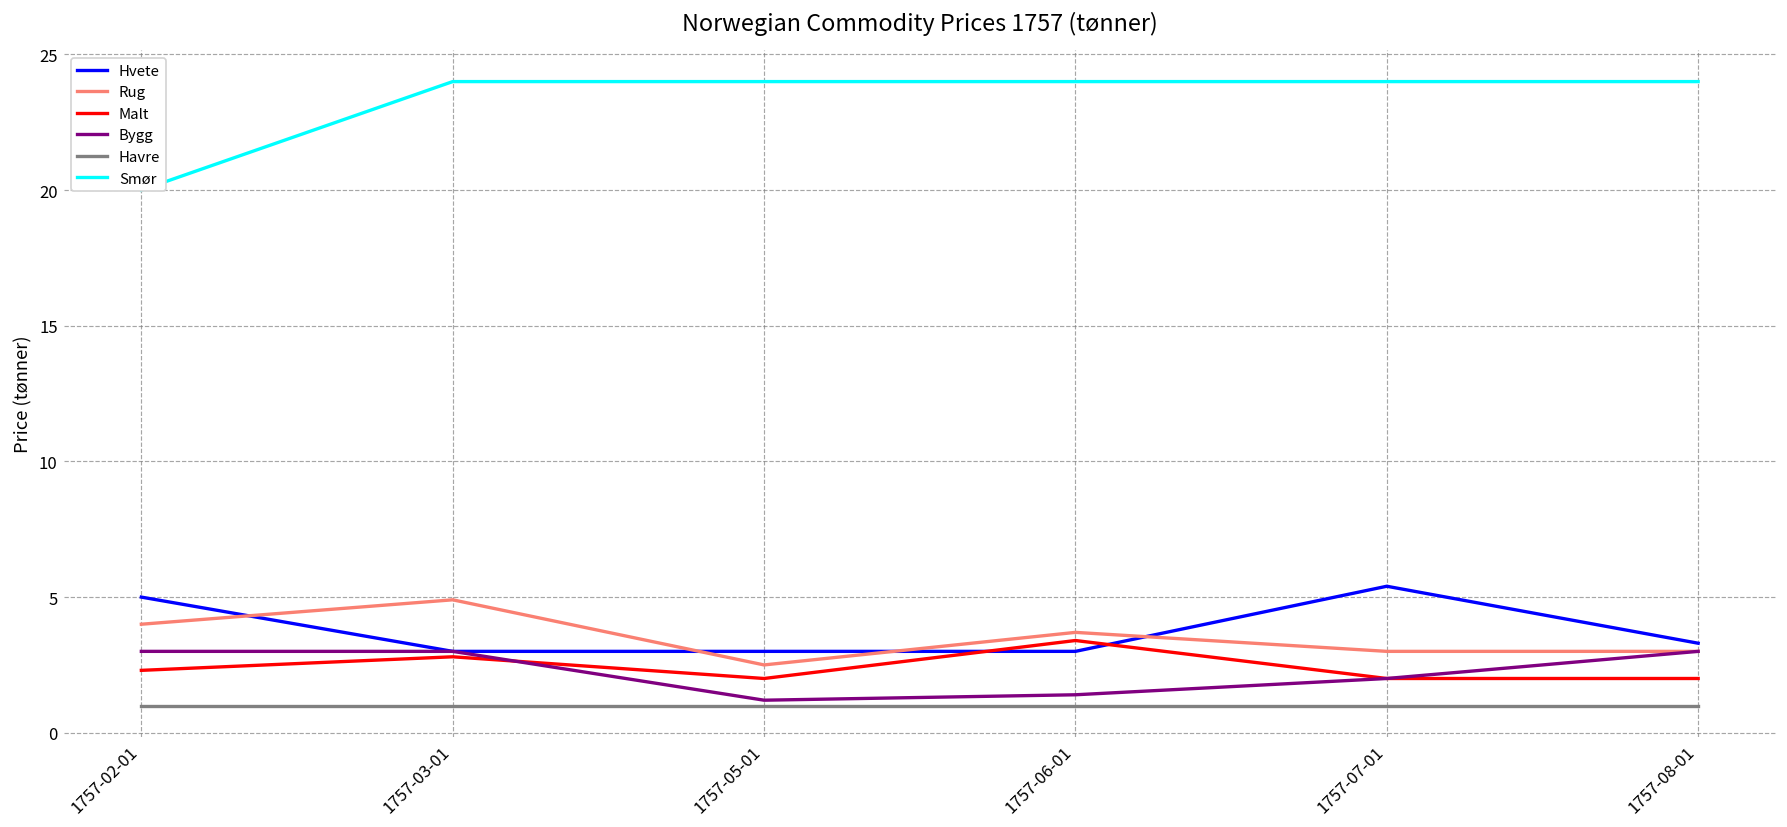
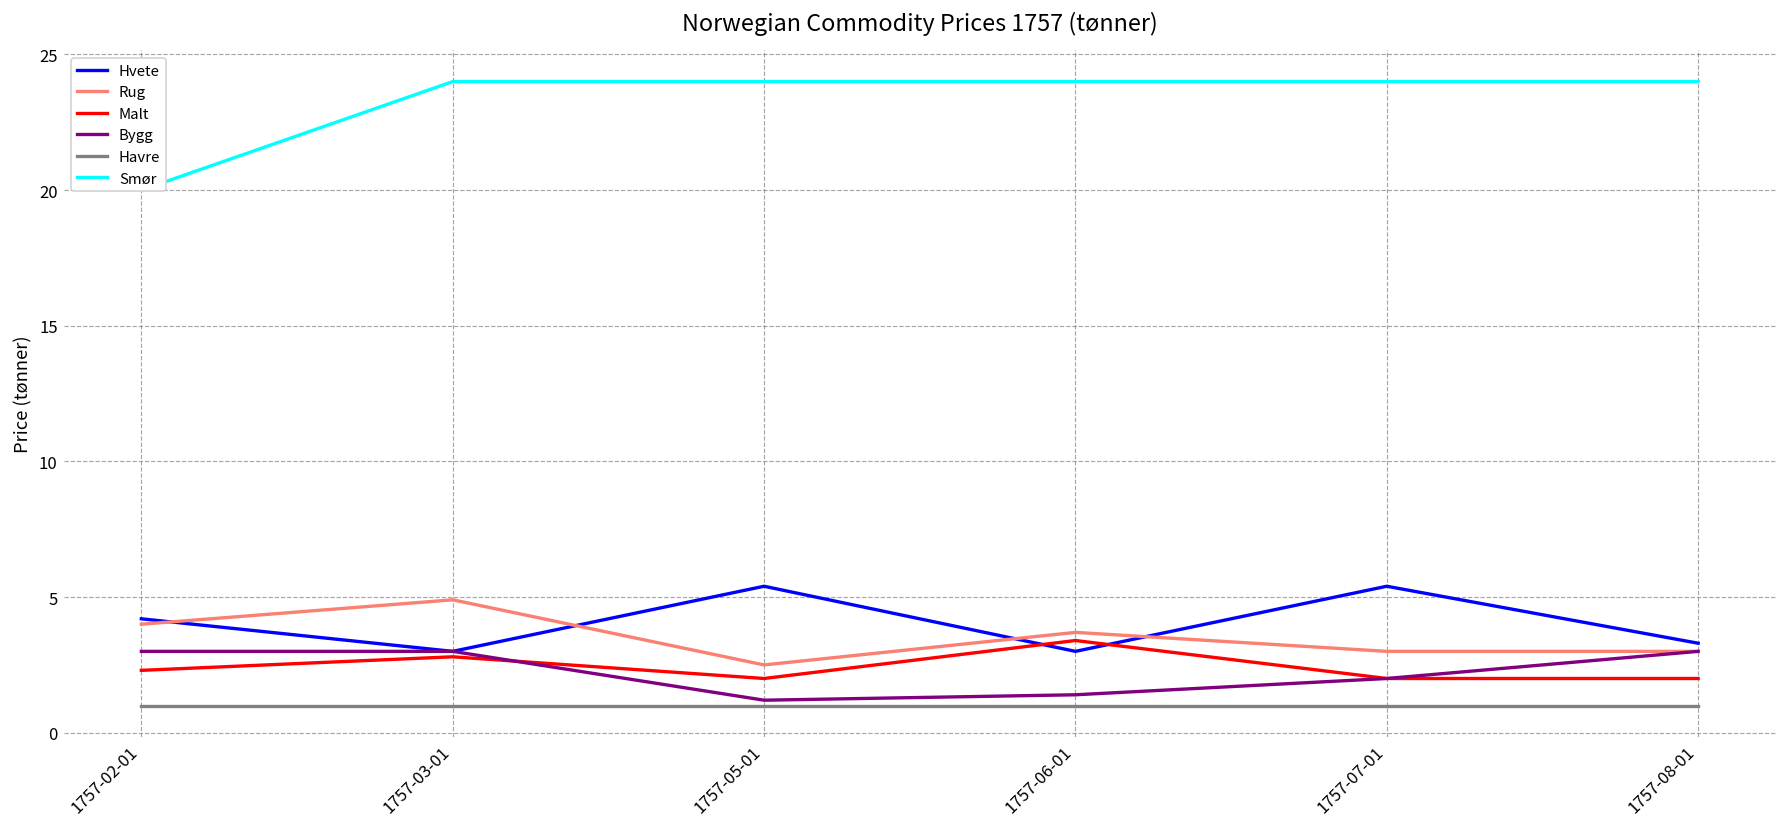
  {
    "Hvete": {
-     "1757-02-01": 5.0,
-     "1757-05-01": 3.0,
+     "1757-02-01": 4.2,
+     "1757-05-01": 5.4,
      "1757-06-01": 3.0,
      "1757-07-01": 5.4,
      "1757-08-01": 3.3
    },
    "Rug": {
      "1757-02-01": 4.0,
      "1757-03-01": 4.9,
      "1757-05-01": 2.5,
      "1757-06-01": 3.7,
      "1757-07-01": 3.0
    },
    "Malt": {
      "1757-02-01": 2.3,
      "1757-03-01": 2.8,
      "1757-05-01": 2.0,
      "1757-06-01": 3.4,
      "1757-08-01": 2.0
    },
    "Bygg": {
      "1757-02-01": 3.0,
      "1757-05-01": 1.2,
      "1757-06-01": 1.4
    },
    "Havre": {
      "1757-02-01": 1.0,
      "1757-03-01": 1.0,
      "1757-05-01": 1.0,
      "1757-06-01": 1.0,
      "1757-07-01": 1.0,
      "1757-08-01": 1.0
    },
    "Smør": {
      "1757-03-01": 24.0,
      "1757-05-01": 24.0,
      "1757-06-01": 24.0,
      "1757-07-01": 24.0,
      "1757-08-01": 24.0
    }
  }
